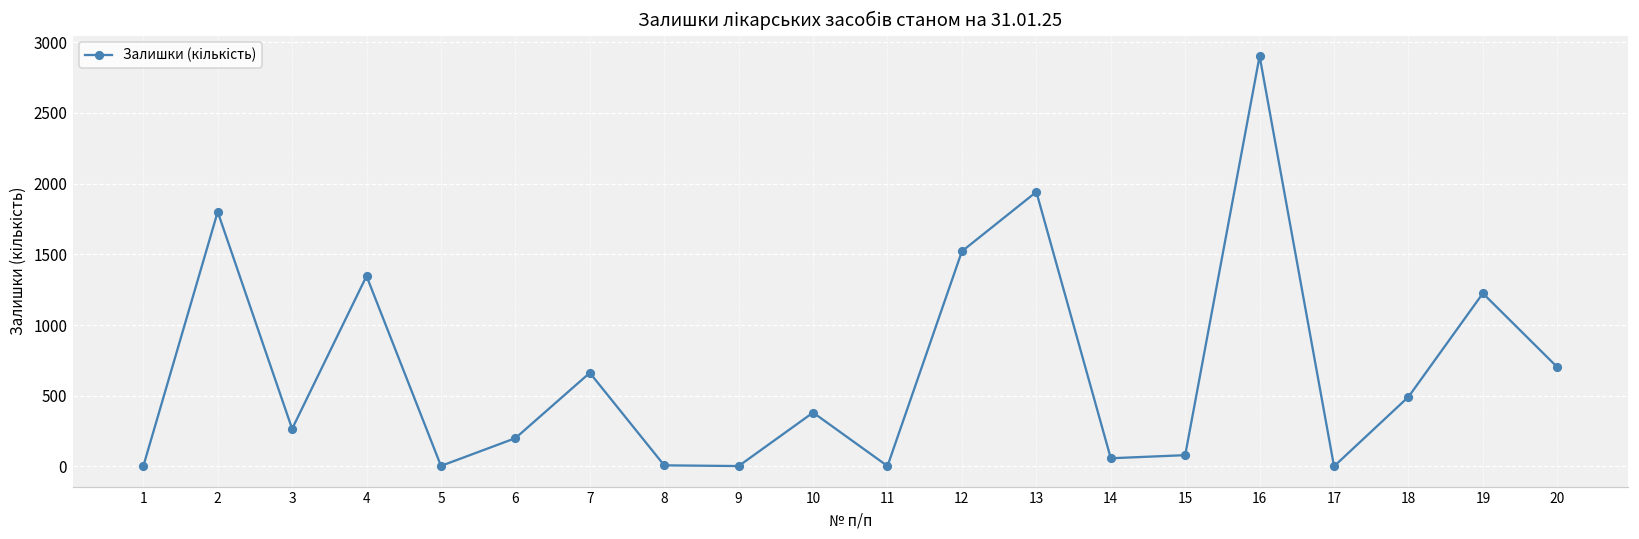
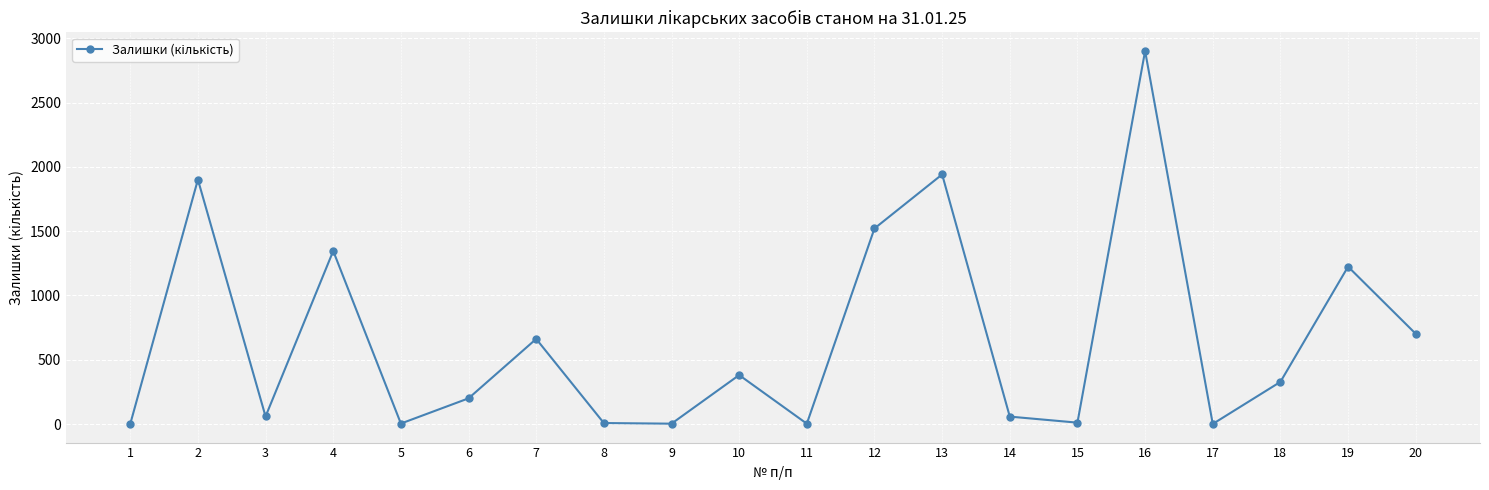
  {
    "1": 0,
-   "2": 1800,
-   "3": 270,
+   "2": 1900,
+   "3": 60,
    "4": 1350,
    "5": 0,
    "6": 200,
    "7": 660,
    "8": 10,
    "9": 0,
    "10": 380,
    "11": 0,
    "12": 1520,
    "13": 1940,
    "14": 60,
-   "15": 80,
+   "15": 10,
    "16": 2900,
    "17": 0,
-   "18": 490,
+   "18": 330,
    "19": 1220,
    "20": 700
  }
